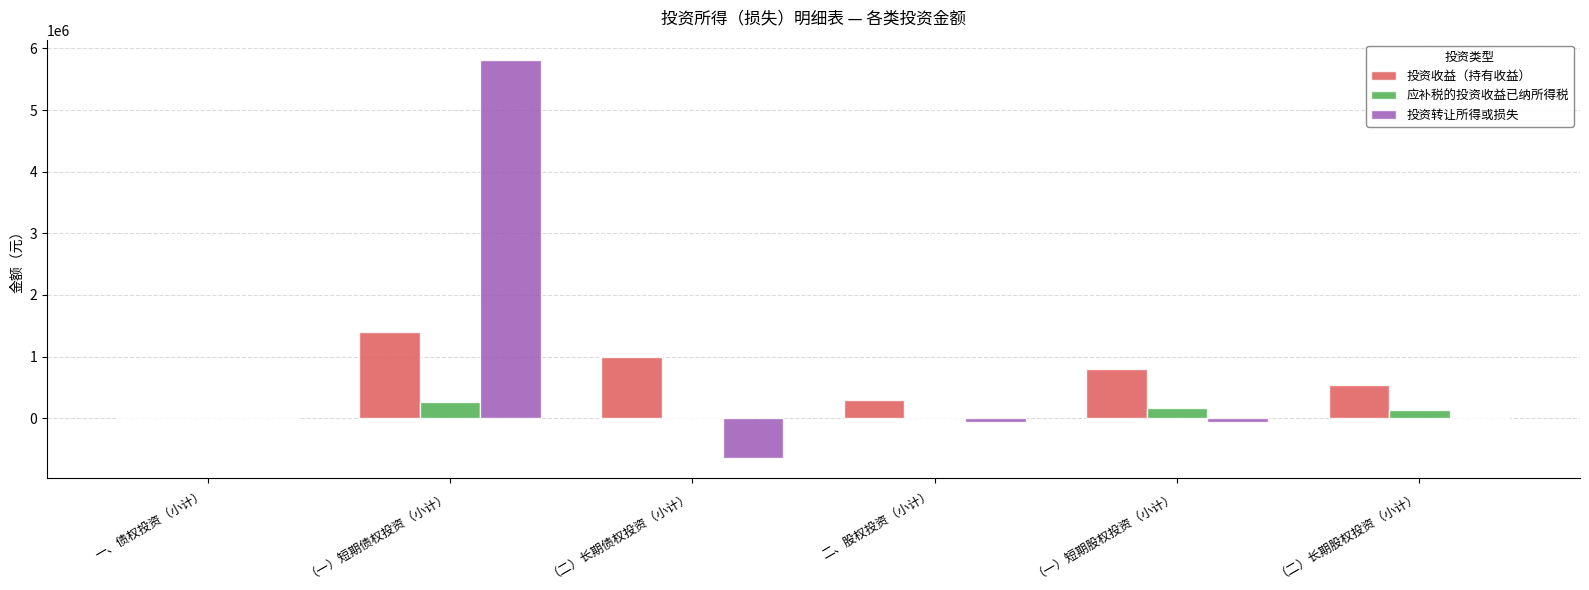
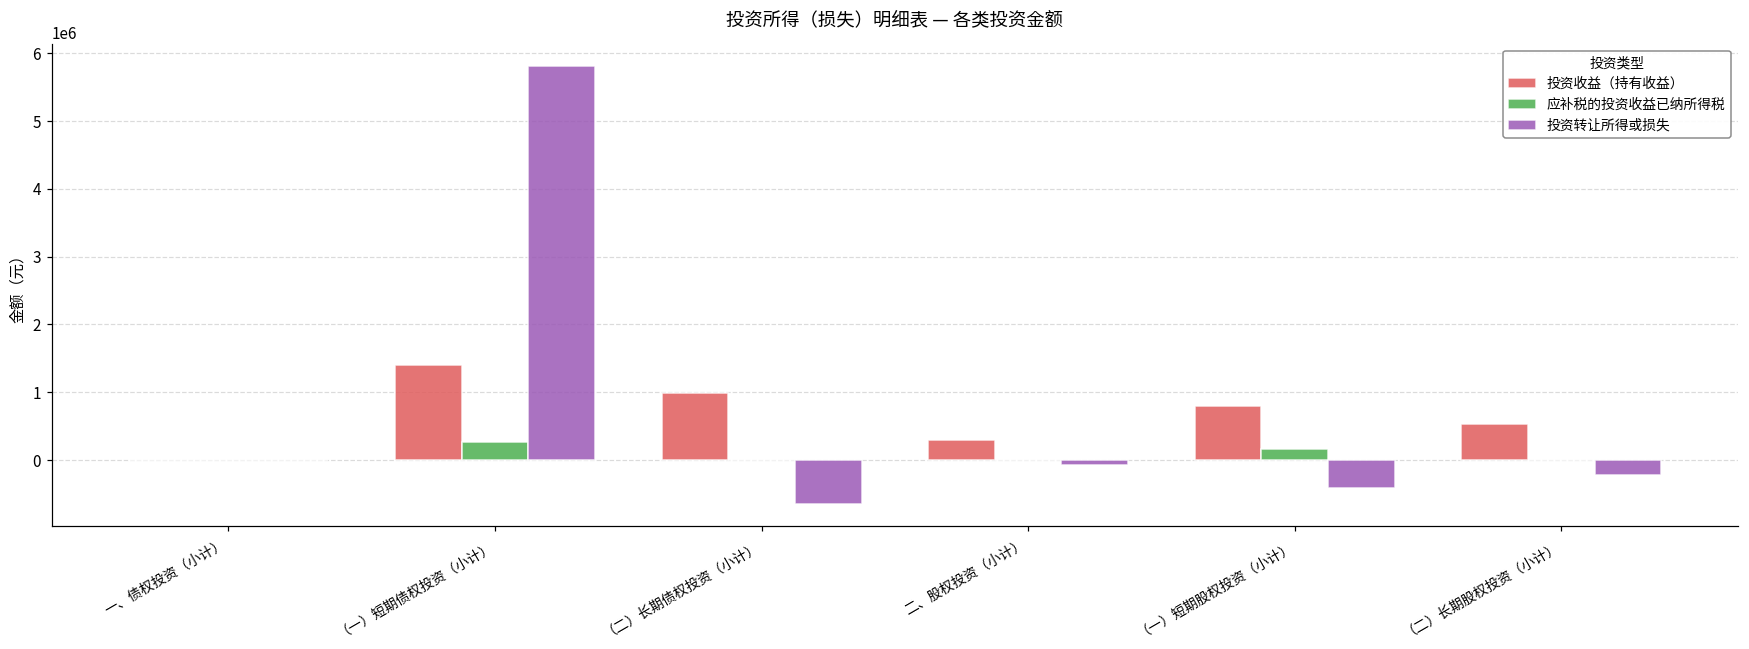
  {
    "投资收益（持有收益）": {
      "一、债权投资（小计）": 0,
      "（一）短期债权投资（小计）": 1400000,
      "（二）长期债权投资（小计）": 1000000,
      "二、股权投资（小计）": 300000,
      "（一）短期股权投资（小计）": 800000,
      "（二）长期股权投资（小计）": 500000
    },
    "应补税的投资收益已纳所得税": {
      "一、债权投资（小计）": 0,
      "（一）短期债权投资（小计）": 300000,
      "（二）长期债权投资（小计）": 0,
      "（一）短期股权投资（小计）": 200000,
-     "（二）长期股权投资（小计）": 100000
+     "（二）长期股权投资（小计）": 0
    },
    "投资转让所得或损失": {
      "一、债权投资（小计）": 0,
      "（一）短期债权投资（小计）": 5800000,
      "（二）长期债权投资（小计）": -600000,
      "二、股权投资（小计）": -100000,
-     "（一）短期股权投资（小计）": -100000,
-     "（二）长期股权投资（小计）": 0
+     "（一）短期股权投资（小计）": -400000,
+     "（二）长期股权投资（小计）": -200000
    }
  }
